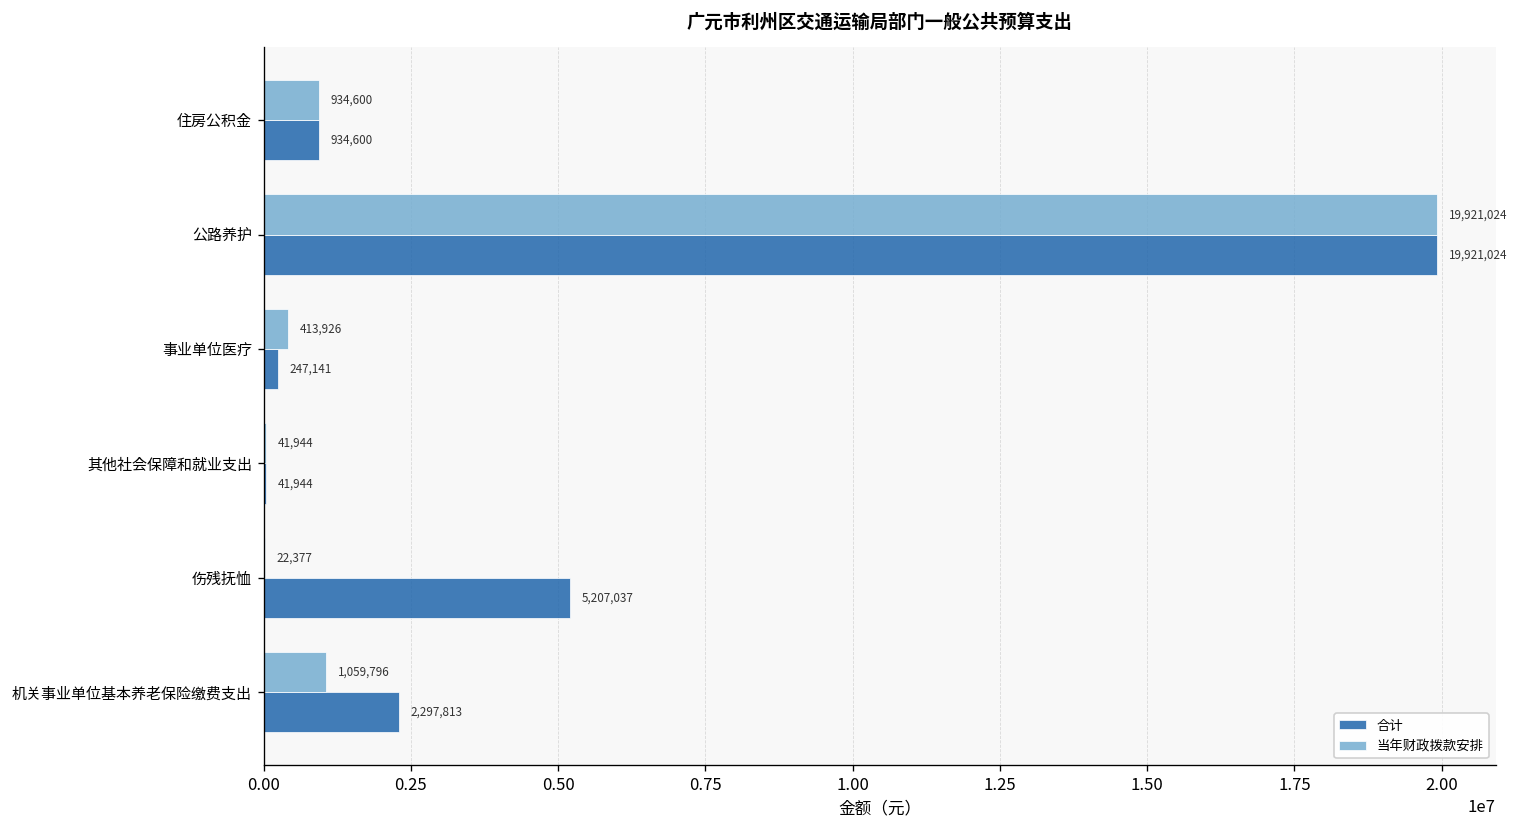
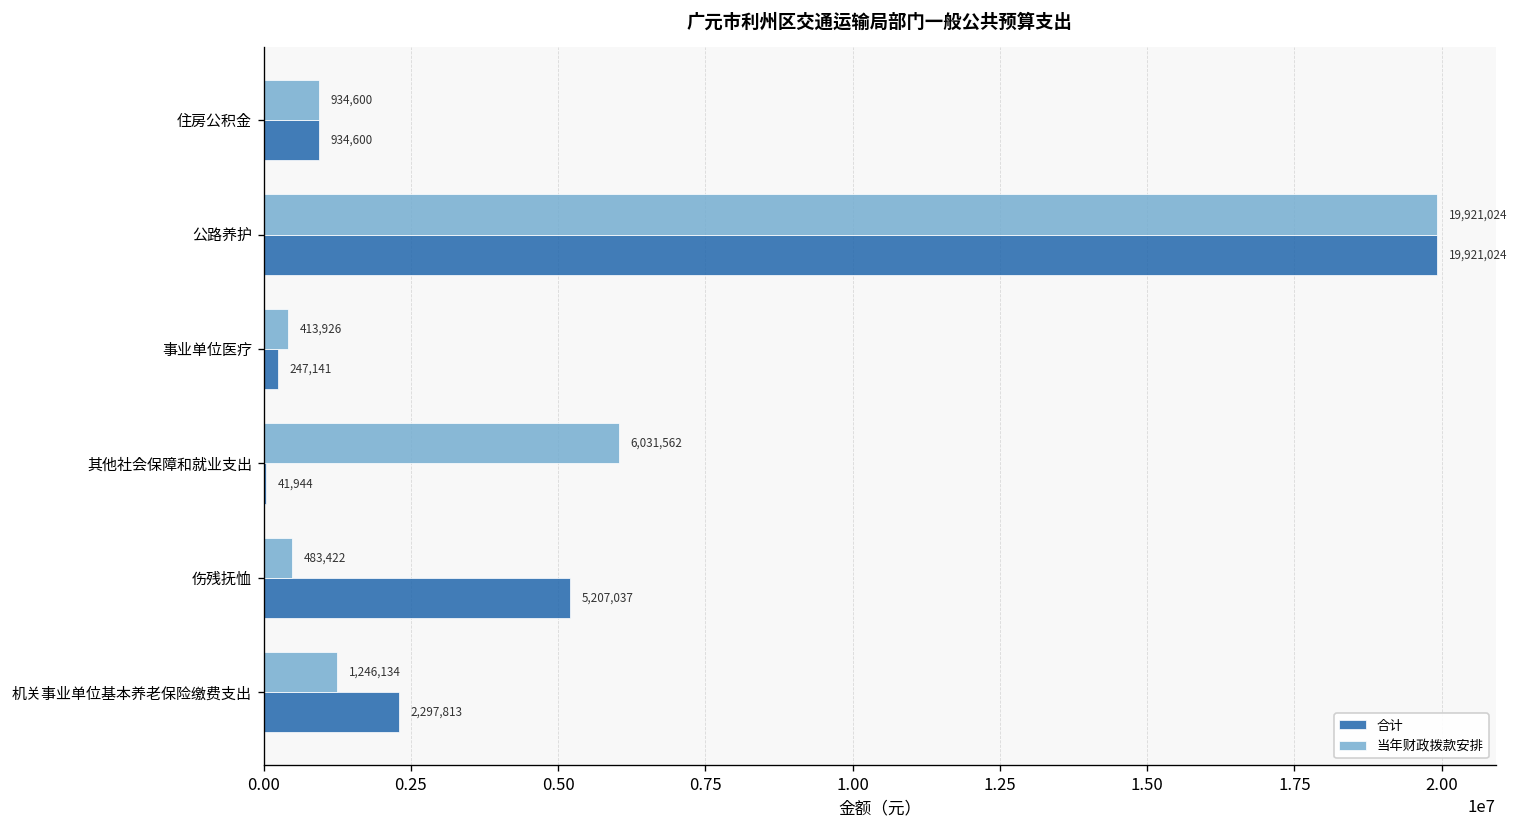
  {
    "合计": {
      "住房公积金": "934,600",
      "公路养护": "19,921,024",
      "事业单位医疗": "247,141",
      "其他社会保障和就业支出": "41,944",
      "伤残抚恤": "5,207,037",
      "机关事业单位基本养老保险缴费支出": "2,297,813"
    },
    "当年财政拨款安排": {
      "住房公积金": "934,600",
      "公路养护": "19,921,024",
      "事业单位医疗": "413,926",
-     "其他社会保障和就业支出": "41,944",
-     "伤残抚恤": "22,377",
-     "机关事业单位基本养老保险缴费支出": "1,059,796"
+     "其他社会保障和就业支出": "6,031,562",
+     "伤残抚恤": "483,422",
+     "机关事业单位基本养老保险缴费支出": "1,246,134"
    }
  }
